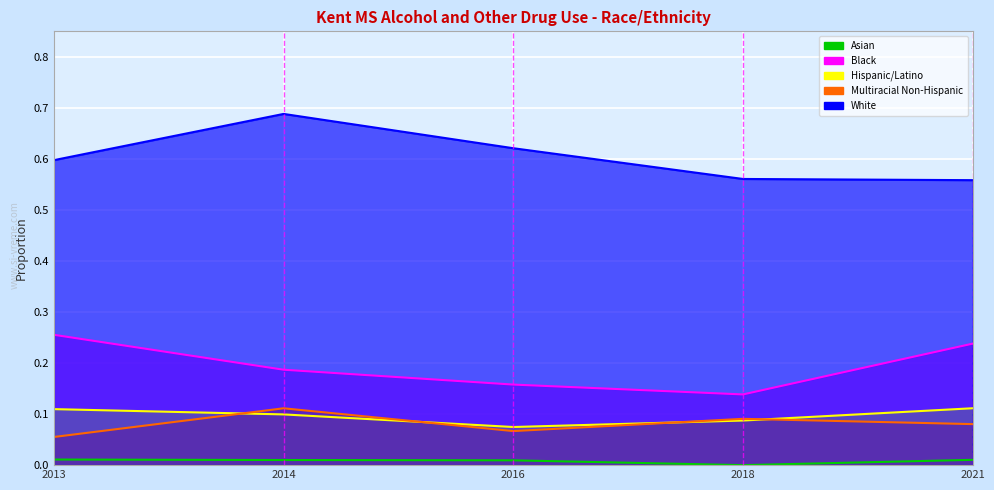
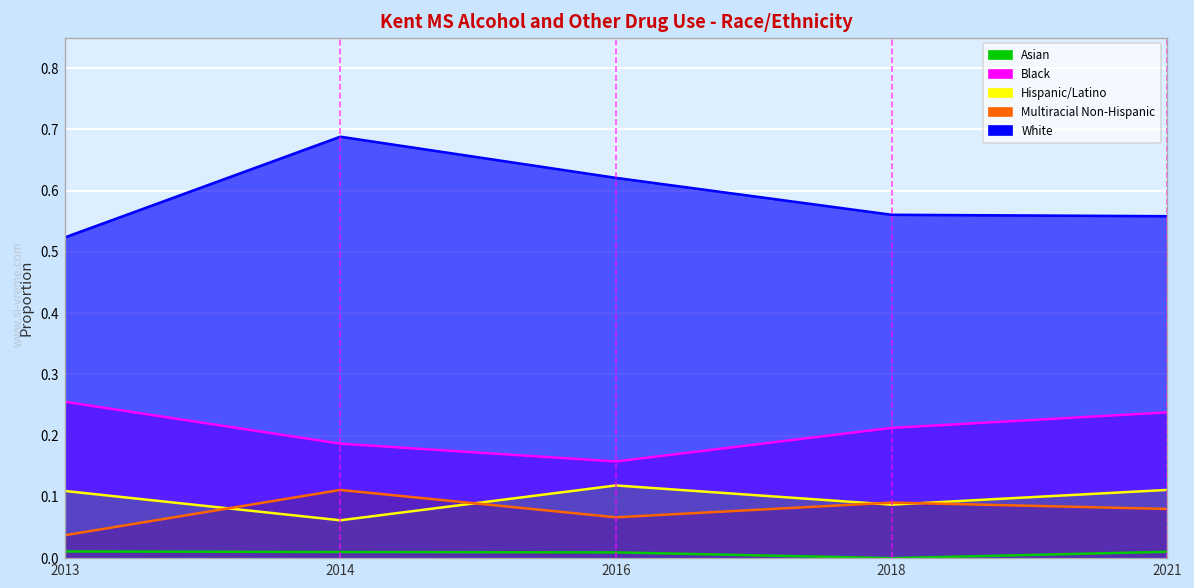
  {
    "Asian": {
      "2013": 0.01,
      "2014": 0.01,
      "2016": 0.01,
      "2018": 0.00,
      "2021": 0.01
    },
    "Black": {
      "2013": 0.26,
      "2014": 0.19,
      "2016": 0.16,
-     "2018": 0.14,
+     "2018": 0.21,
      "2021": 0.24
    },
    "Hispanic/Latino": {
      "2013": 0.11,
-     "2014": 0.10,
-     "2016": 0.07,
+     "2014": 0.06,
+     "2016": 0.12,
      "2021": 0.11
    },
    "Multiracial Non-Hispanic": {
-     "2013": 0.06,
+     "2013": 0.04,
      "2014": 0.11,
      "2016": 0.07,
      "2021": 0.08
    },
    "White": {
-     "2013": 0.60,
+     "2013": 0.52,
      "2014": 0.69,
      "2016": 0.62,
      "2018": 0.56,
      "2021": 0.56
    }
  }
